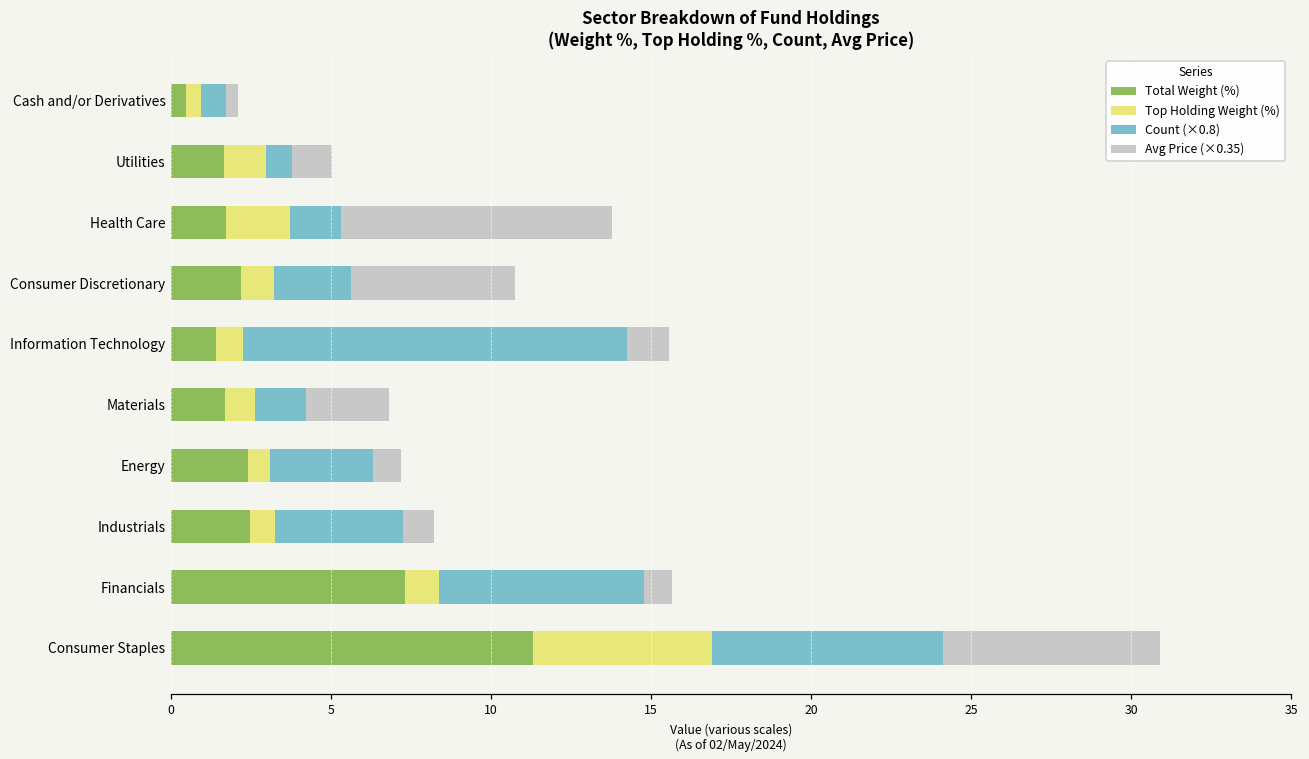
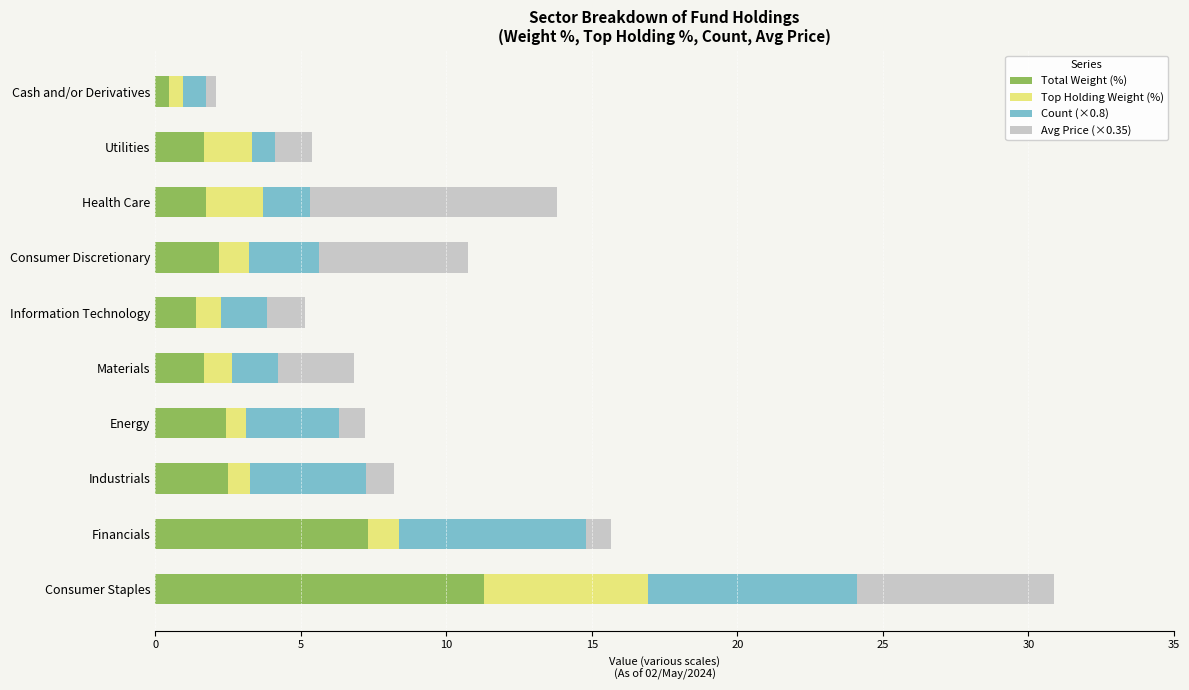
  {
    "Total Weight (%)": {
      "Cash and/or Derivatives": 0.5,
      "Utilities": 1.7,
      "Health Care": 1.7,
      "Consumer Discretionary": 2.2,
      "Information Technology": 1.4,
      "Materials": 1.7,
      "Energy": 2.4,
      "Industrials": 2.5,
      "Financials": 7.3,
      "Consumer Staples": 11.3
    },
    "Top Holding Weight (%)": {
      "Cash and/or Derivatives": 0.5,
-     "Utilities": 1.3,
+     "Utilities": 1.7,
      "Health Care": 2.0,
      "Consumer Discretionary": 1.0,
      "Information Technology": 0.8,
      "Materials": 0.9,
      "Energy": 0.7,
      "Industrials": 0.8,
      "Financials": 1.1,
      "Consumer Staples": 5.6
    },
    "Count (×0.8)": {
      "Cash and/or Derivatives": 0.8,
      "Utilities": 0.8,
      "Health Care": 1.6,
      "Consumer Discretionary": 2.4,
-     "Information Technology": 12.0,
+     "Information Technology": 1.6,
      "Materials": 1.6,
      "Energy": 3.2,
      "Industrials": 4.0,
      "Financials": 6.4,
      "Consumer Staples": 7.2
    },
    "Avg Price (×0.35)": {
      "Cash and/or Derivatives": 0.4,
      "Utilities": 1.2,
      "Health Care": 8.5,
      "Consumer Discretionary": 5.1,
      "Information Technology": 1.3,
      "Materials": 2.6,
      "Energy": 0.9,
      "Industrials": 1.0,
      "Financials": 0.9,
      "Consumer Staples": 6.8
    }
  }
